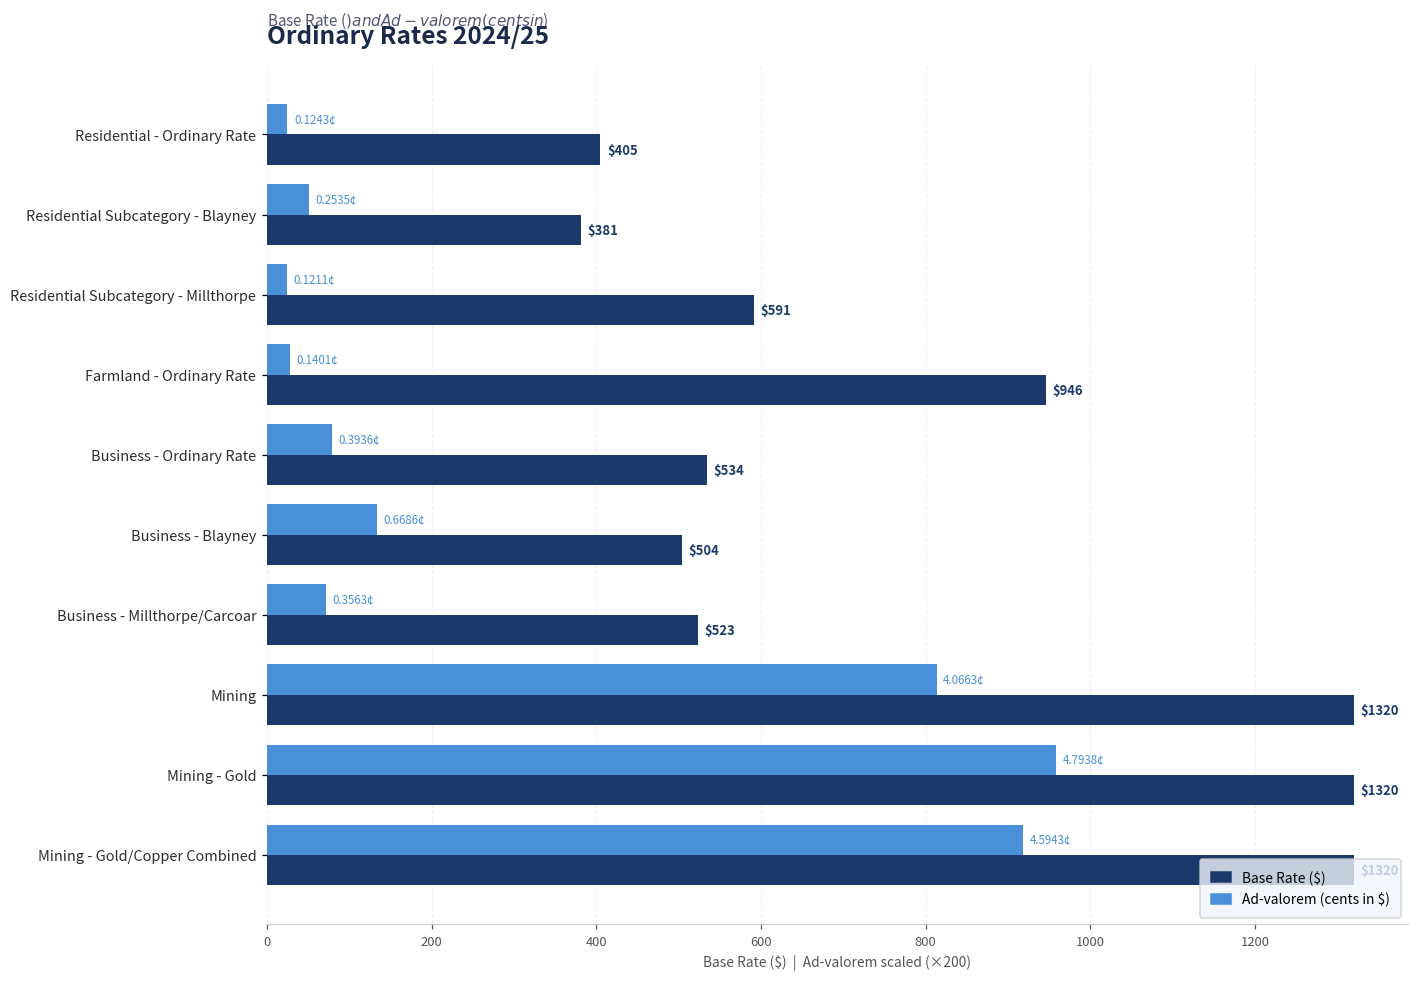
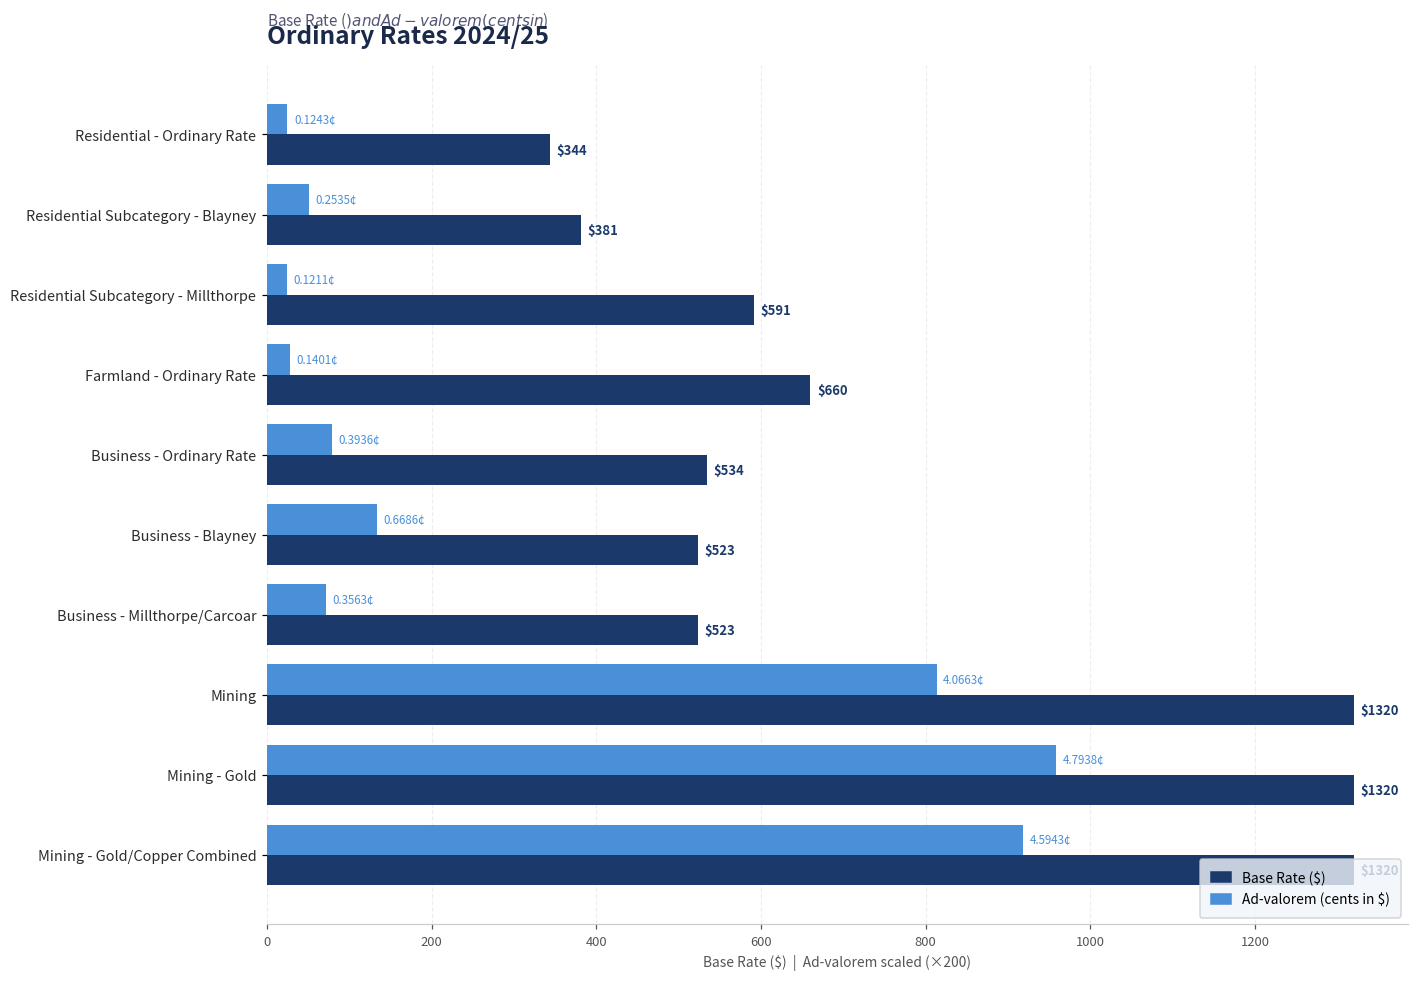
  {
    "Base Rate ($)": {
-     "Residential - Ordinary Rate": "$405",
+     "Residential - Ordinary Rate": "$344",
      "Residential Subcategory - Blayney": "$381",
      "Residential Subcategory - Millthorpe": "$591",
-     "Farmland - Ordinary Rate": "$946",
+     "Farmland - Ordinary Rate": "$660",
      "Business - Ordinary Rate": "$534",
-     "Business - Blayney": "$504",
+     "Business - Blayney": "$523",
      "Business - Millthorpe/Carcoar": "$523",
      "Mining": "$1320",
      "Mining - Gold": "$1320"
    }
  }
